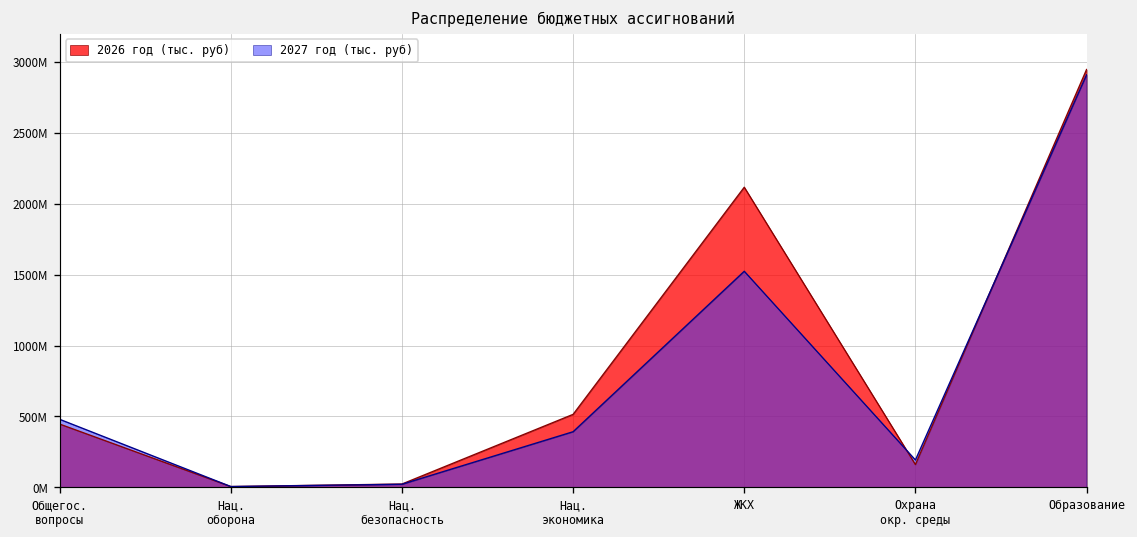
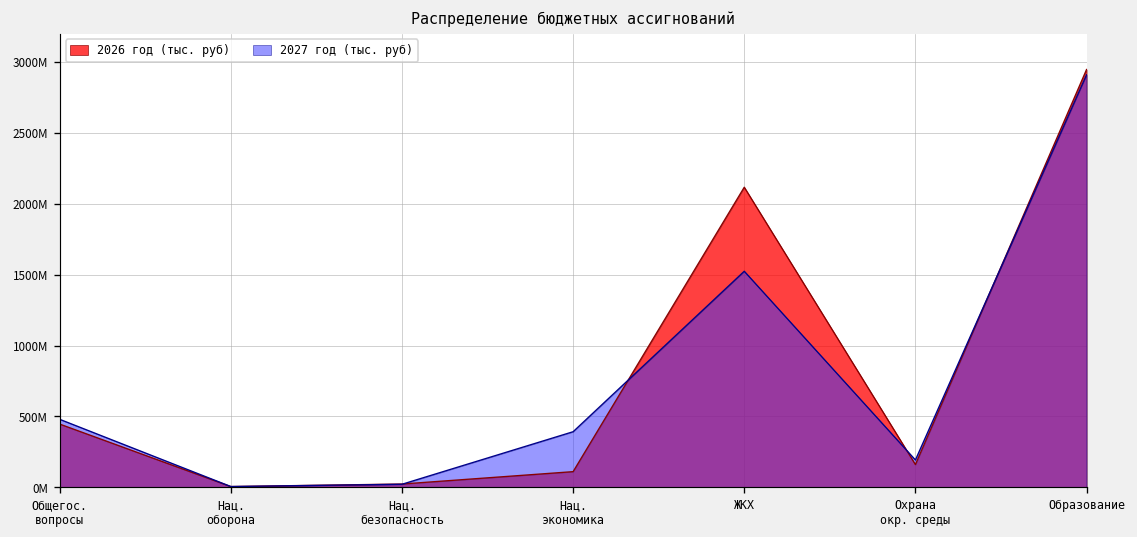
  {
    "2026 год (тыс. руб)": {
      "Общегос. вопросы": 450000000,
-     "Нац. экономика": 510000000,
+     "Нац. экономика": 110000000,
      "ЖКХ": 2120000000,
      "Охрана окр. среды": 160000000,
      "Образование": 2950000000
    },
    "2027 год (тыс. руб)": {
      "Общегос. вопросы": 480000000,
      "Нац. экономика": 390000000,
      "ЖКХ": 1520000000,
      "Охрана окр. среды": 190000000,
      "Образование": 2910000000
    }
  }
